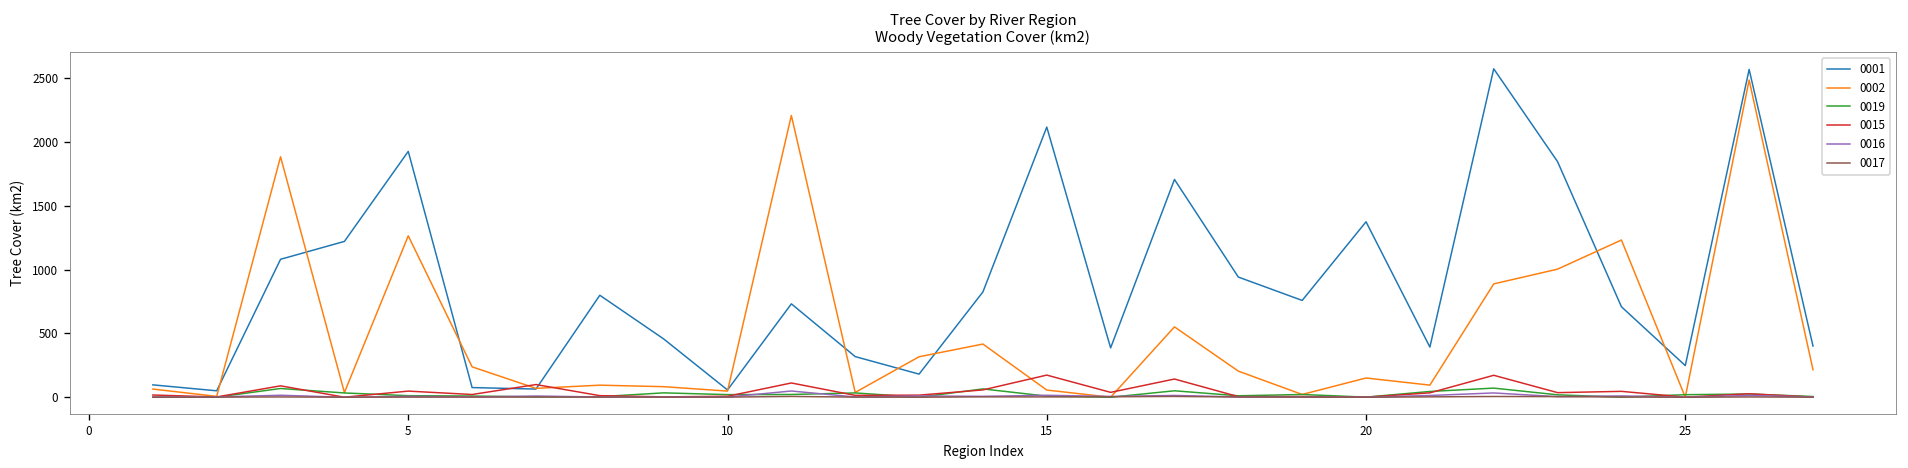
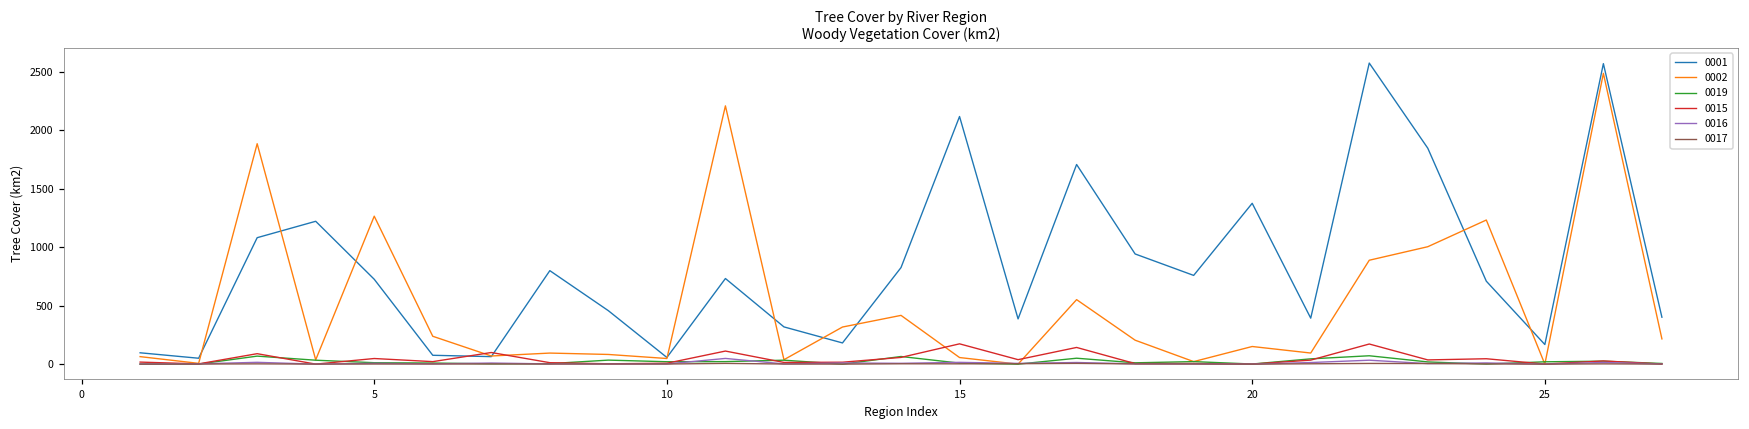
  {
    "0001": {
-     "5": 1930,
+     "5": 730,
      "15": 2120,
      "20": 1380,
-     "25": 250
+     "25": 170
    },
    "0002": {
      "5": 1270,
      "15": 60,
      "20": 150
    },
    "0015": {
      "5": 50,
      "15": 170
    }
  }
